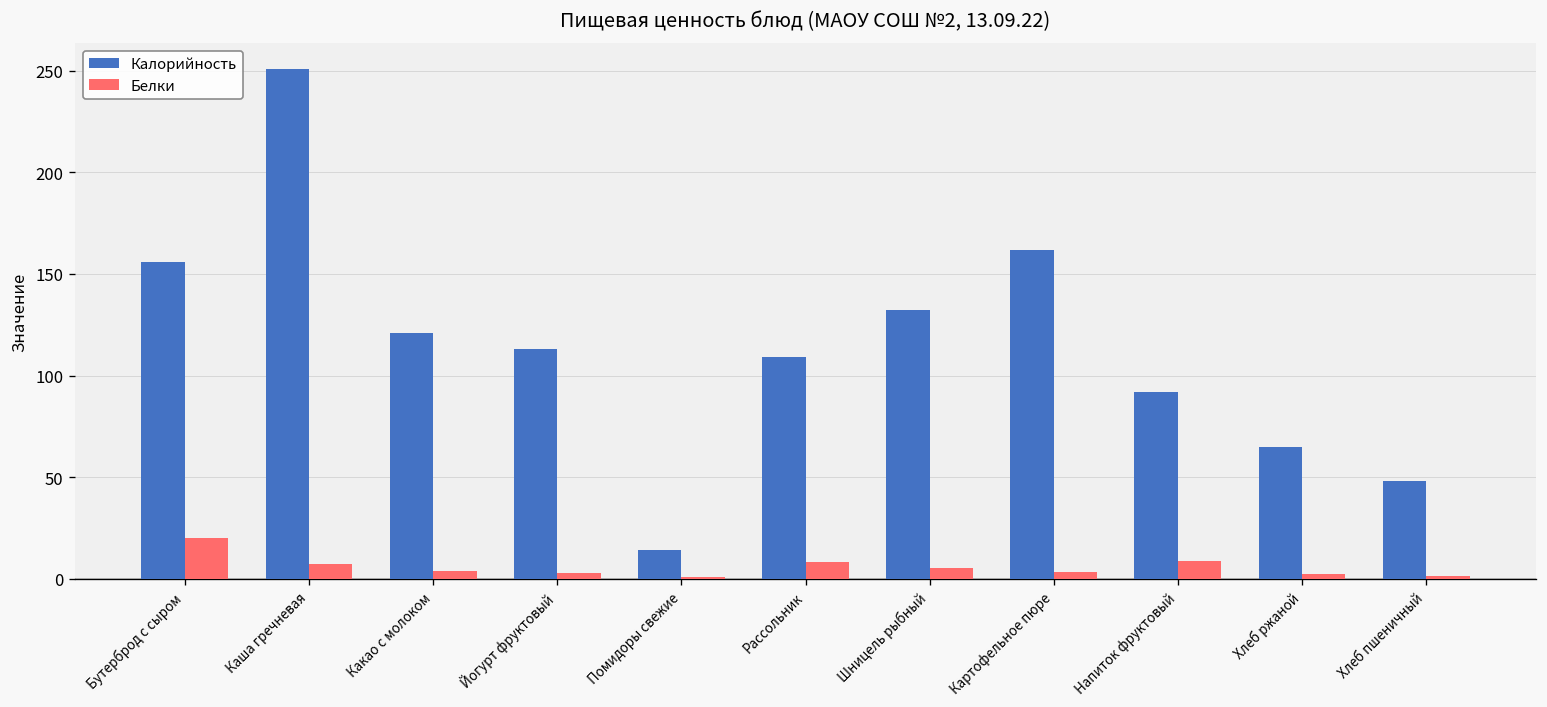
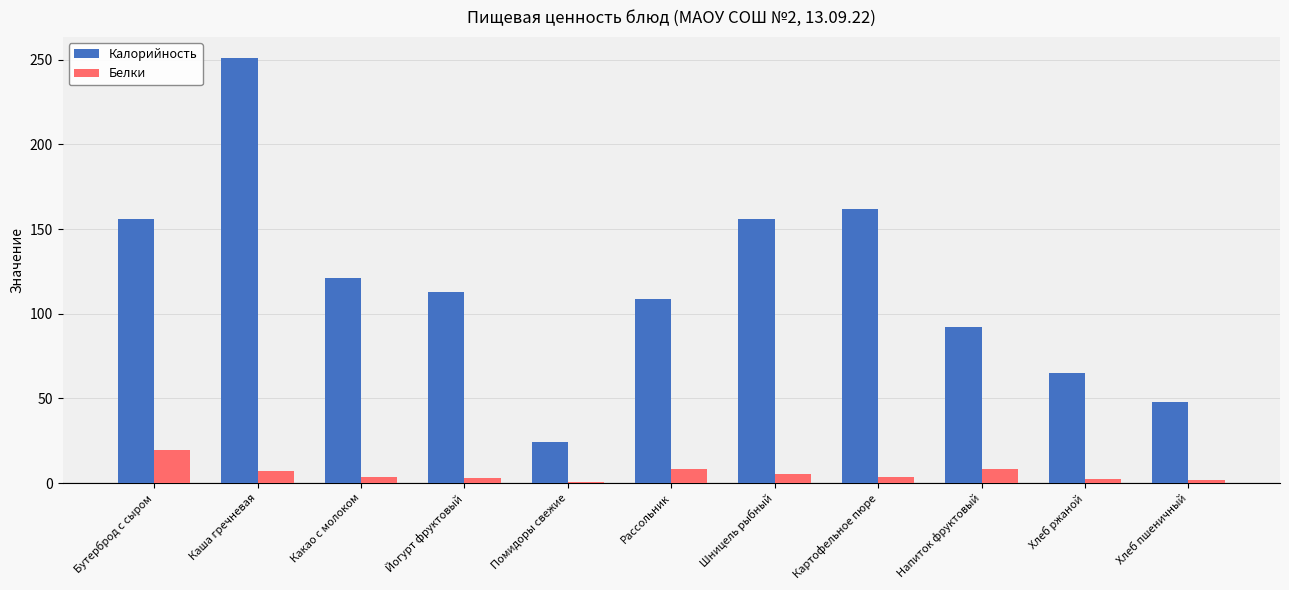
  {
    "Калорийность": {
      "Бутерброд с сыром": 156,
      "Каша гречневая": 251,
      "Какао с молоком": 121,
      "Йогурт фруктовый": 113,
-     "Помидоры свежие": 14,
+     "Помидоры свежие": 24,
      "Рассольник": 109,
-     "Шницель рыбный": 132,
+     "Шницель рыбный": 156,
      "Картофельное пюре": 162,
      "Напиток фруктовый": 92,
      "Хлеб ржаной": 65,
      "Хлеб пшеничный": 48
    },
    "Белки": {
      "Бутерброд с сыром": 20,
      "Каша гречневая": 7,
      "Какао с молоком": 4,
      "Йогурт фруктовый": 3,
      "Рассольник": 8,
      "Шницель рыбный": 5,
      "Картофельное пюре": 3,
      "Напиток фруктовый": 9,
      "Хлеб ржаной": 2,
      "Хлеб пшеничный": 2
    }
  }
